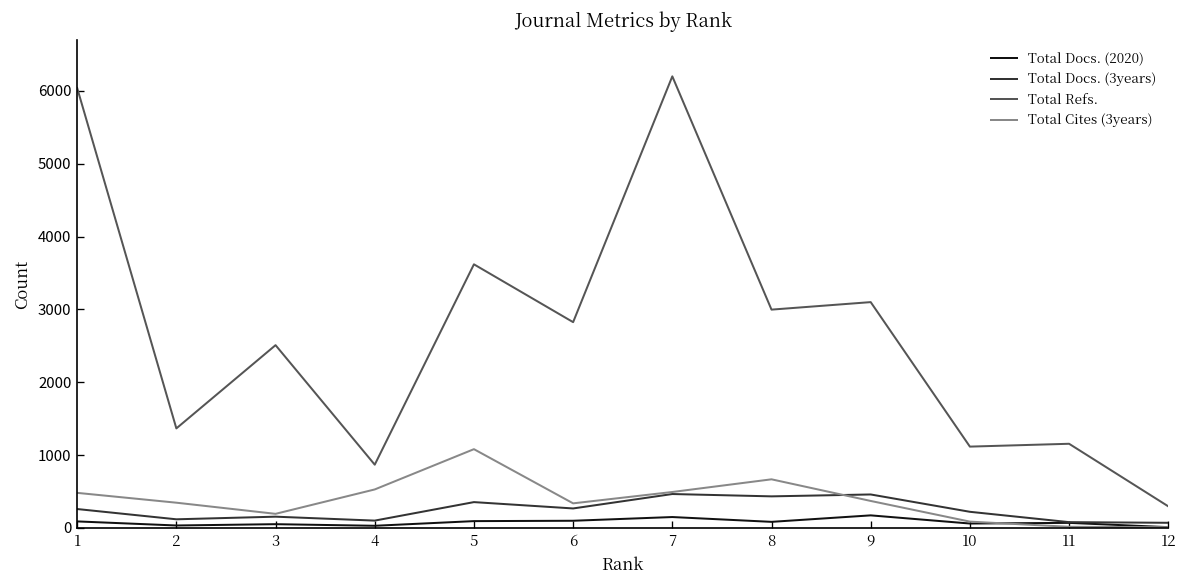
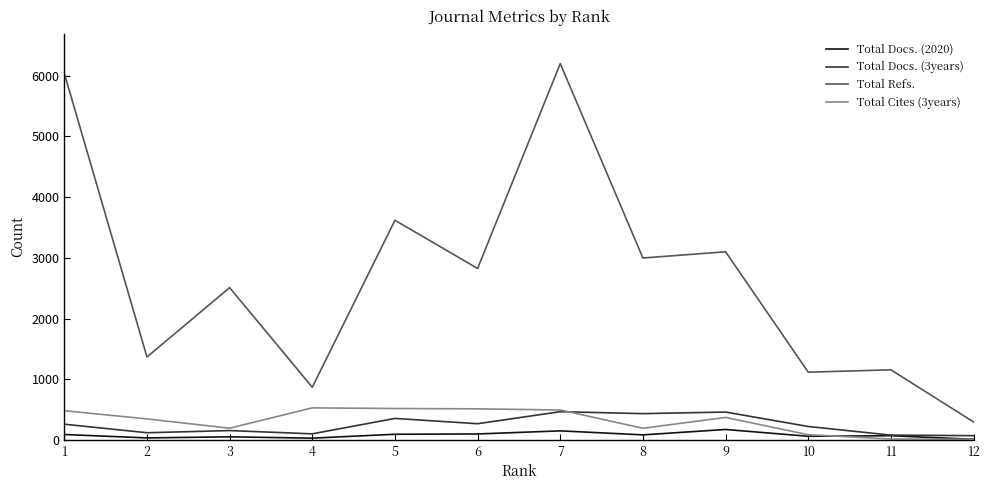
  {
    "Total Cites (3years)": {
      "1": 500,
      "2": 300,
      "4": 500,
-     "5": 1100,
-     "6": 300,
-     "8": 700,
+     "5": 500,
+     "6": 500,
+     "8": 200,
      "9": 400,
      "11": 0
    }
  }
